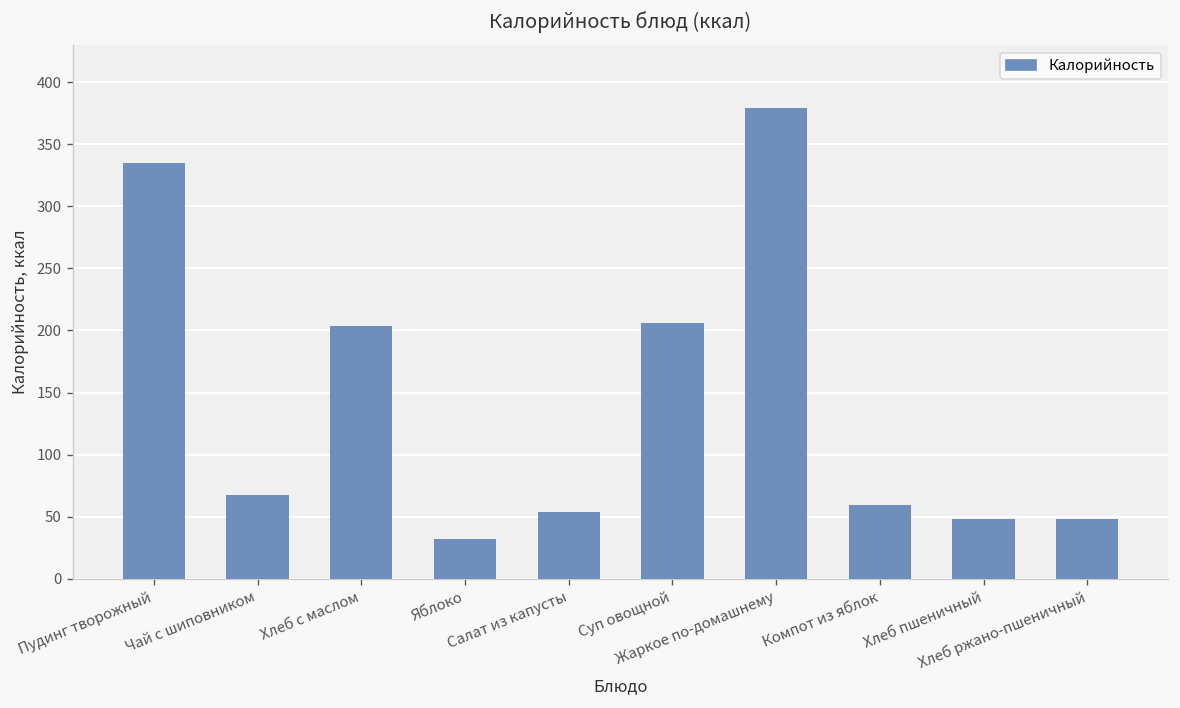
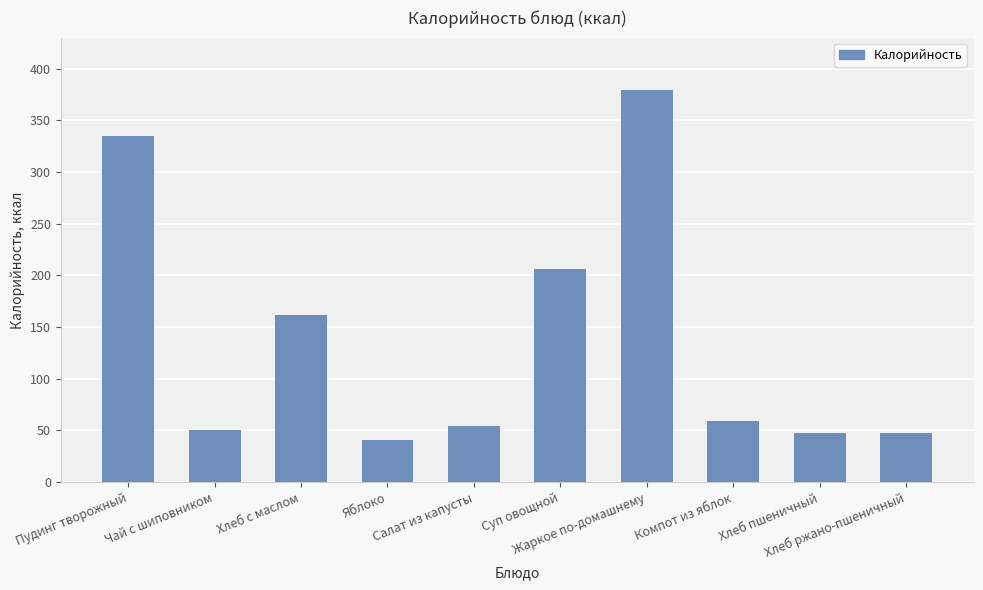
  {
    "Пудинг творожный": 335,
-   "Чай с шиповником": 67,
-   "Хлеб с маслом": 204,
-   "Яблоко": 32,
+   "Чай с шиповником": 50,
+   "Хлеб с маслом": 162,
+   "Яблоко": 41,
    "Салат из капусты": 54,
    "Суп овощной": 206,
    "Жаркое по-домашнему": 379,
    "Компот из яблок": 59,
    "Хлеб пшеничный": 48,
    "Хлеб ржано-пшеничный": 48
  }
